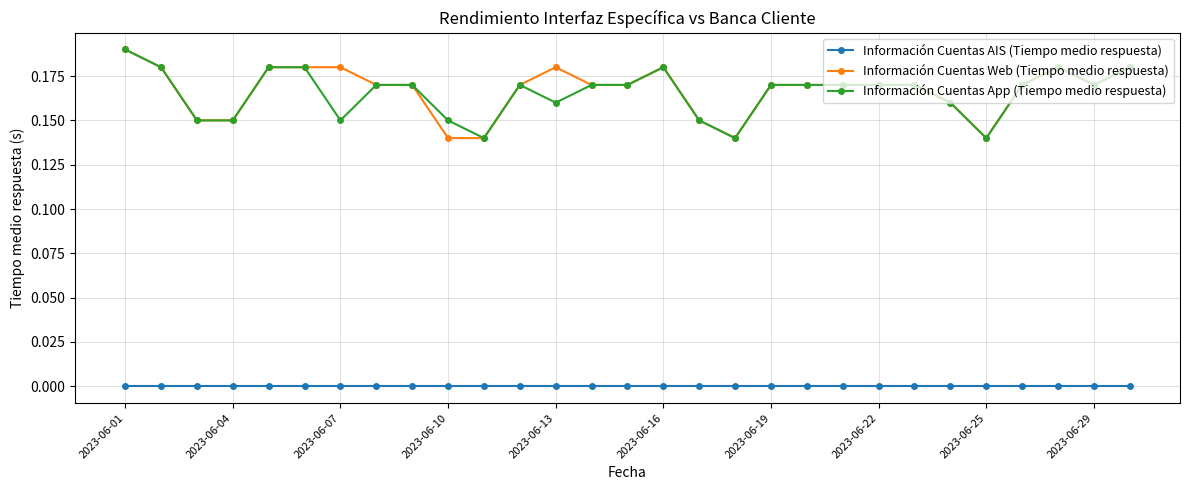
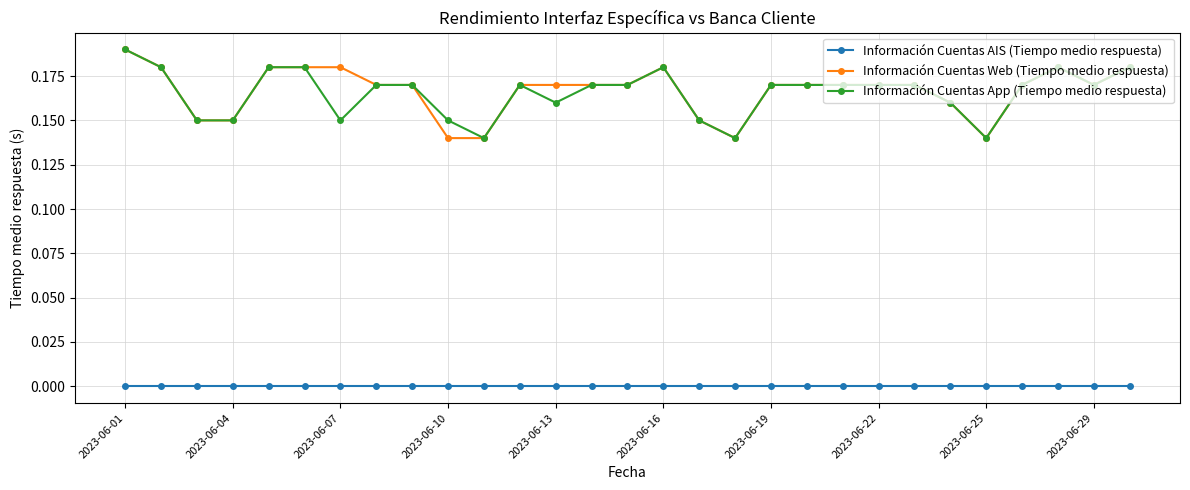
  {
    "Información Cuentas AIS (Tiempo medio respuesta)": {
      "2023-06-01": 0.00,
      "2023-06-04": 0.00,
      "2023-06-07": 0.00,
      "2023-06-10": 0.00,
      "2023-06-13": 0.00,
      "2023-06-16": 0.00,
      "2023-06-19": 0.00,
      "2023-06-22": 0.00,
      "2023-06-25": 0.00,
      "2023-06-29": 0.00
    },
    "Información Cuentas Web (Tiempo medio respuesta)": {
      "2023-06-07": 0.18,
      "2023-06-10": 0.14,
-     "2023-06-13": 0.18
+     "2023-06-13": 0.17
    },
    "Información Cuentas App (Tiempo medio respuesta)": {
      "2023-06-07": 0.15,
      "2023-06-10": 0.15,
      "2023-06-13": 0.16
    }
  }
